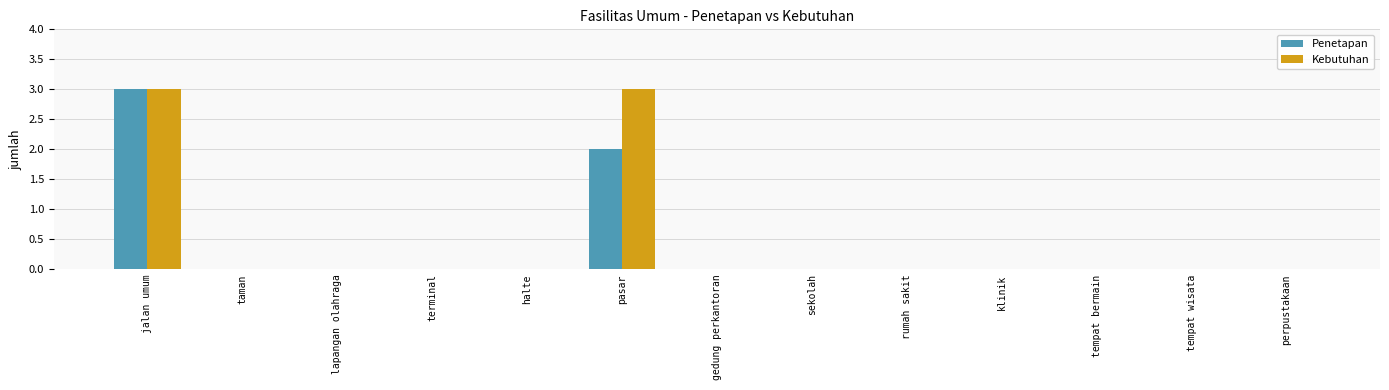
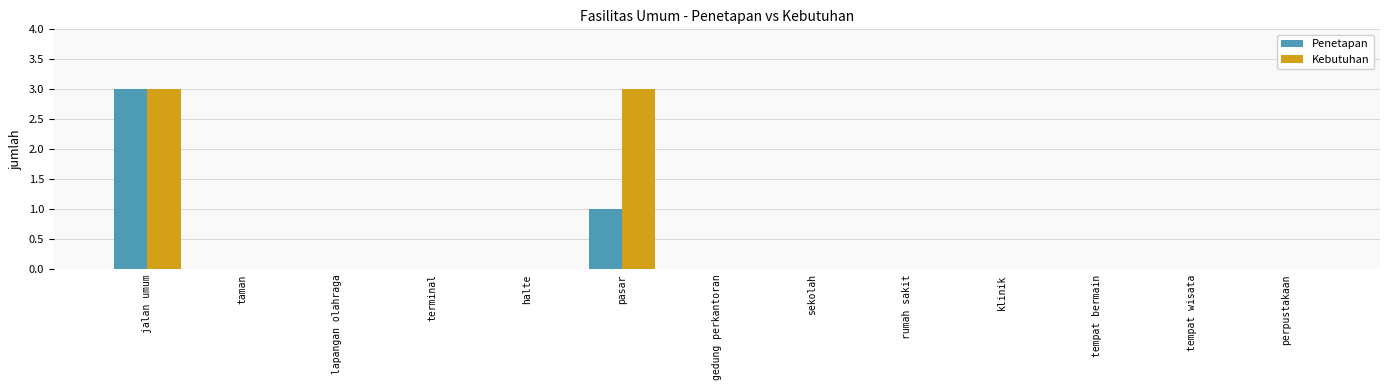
  {
    "Penetapan": {
      "jalan umum": 3,
      "taman": 0,
      "lapangan olahraga": 0,
      "terminal": 0,
      "halte": 0,
-     "pasar": 2,
+     "pasar": 1,
      "gedung perkantoran": 0,
      "sekolah": 0,
      "rumah sakit": 0,
      "klinik": 0,
      "tempat bermain": 0,
      "tempat wisata": 0,
      "perpustakaan": 0
    },
    "Kebutuhan": {
      "jalan umum": 3,
      "taman": 0,
      "lapangan olahraga": 0,
      "terminal": 0,
      "halte": 0,
      "pasar": 3,
      "gedung perkantoran": 0,
      "sekolah": 0,
      "rumah sakit": 0,
      "klinik": 0,
      "tempat bermain": 0,
      "tempat wisata": 0,
      "perpustakaan": 0
    }
  }
